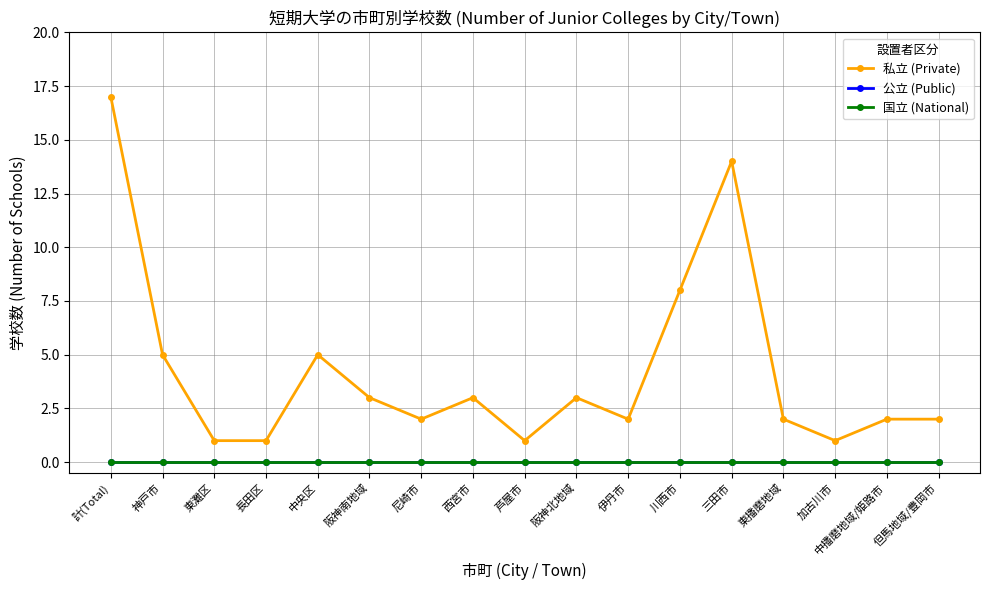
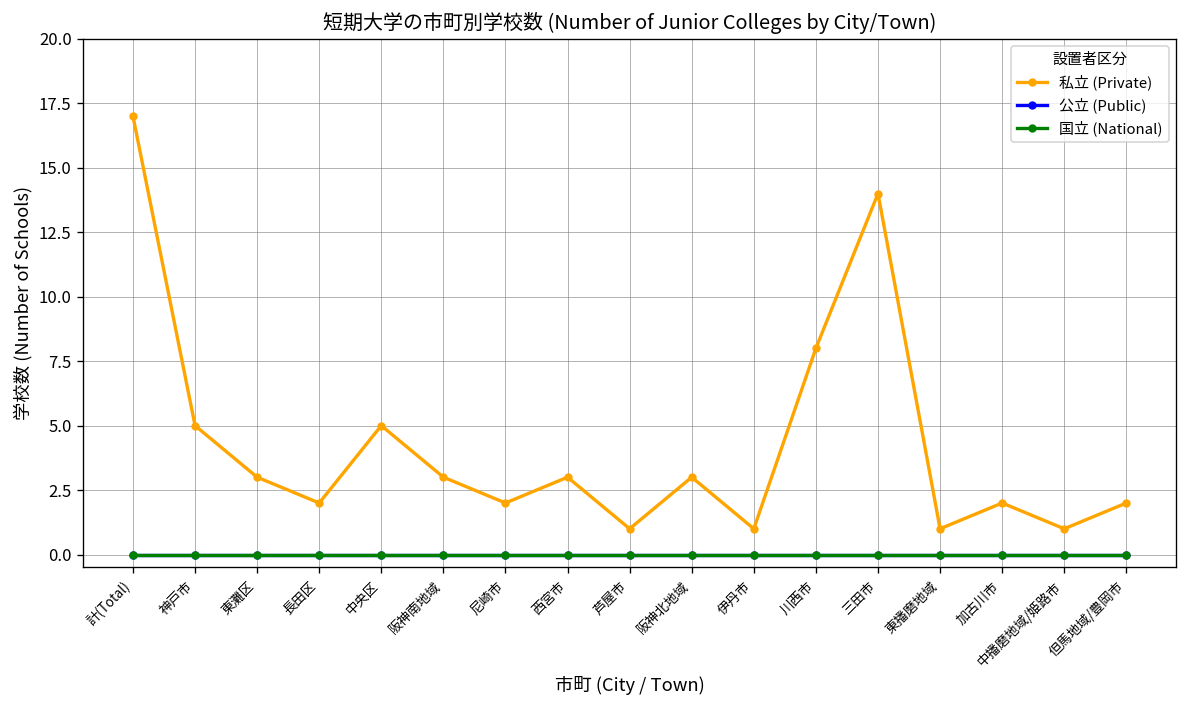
  {
    "私立 (Private)": {
      "計(Total)": 17,
      "神戸市": 5,
-     "東灘区": 1,
-     "長田区": 1,
+     "東灘区": 3,
+     "長田区": 2,
      "中央区": 5,
      "阪神南地域": 3,
      "尼崎市": 2,
      "西宮市": 3,
      "芦屋市": 1,
      "阪神北地域": 3,
-     "伊丹市": 2,
+     "伊丹市": 1,
      "川西市": 8,
      "三田市": 14,
-     "東播磨地域": 2,
-     "加古川市": 1,
-     "中播磨地域/姫路市": 2,
+     "東播磨地域": 1,
+     "加古川市": 2,
+     "中播磨地域/姫路市": 1,
      "但馬地域/豊岡市": 2
    },
    "国立 (National)": {
      "計(Total)": 0,
      "神戸市": 0,
      "東灘区": 0,
      "長田区": 0,
      "中央区": 0,
      "阪神南地域": 0,
      "尼崎市": 0,
      "西宮市": 0,
      "芦屋市": 0,
      "阪神北地域": 0,
      "伊丹市": 0,
      "川西市": 0,
      "三田市": 0,
      "東播磨地域": 0,
      "加古川市": 0,
      "中播磨地域/姫路市": 0,
      "但馬地域/豊岡市": 0
    }
  }
